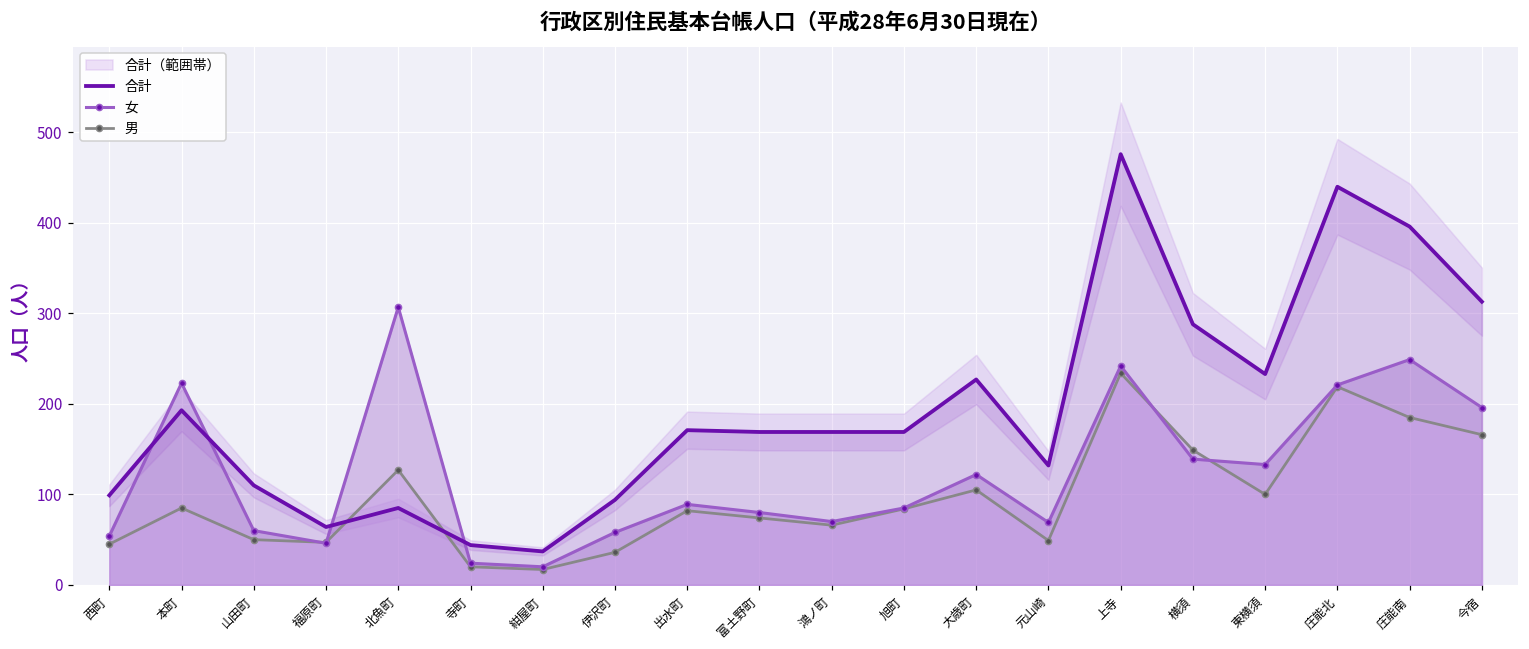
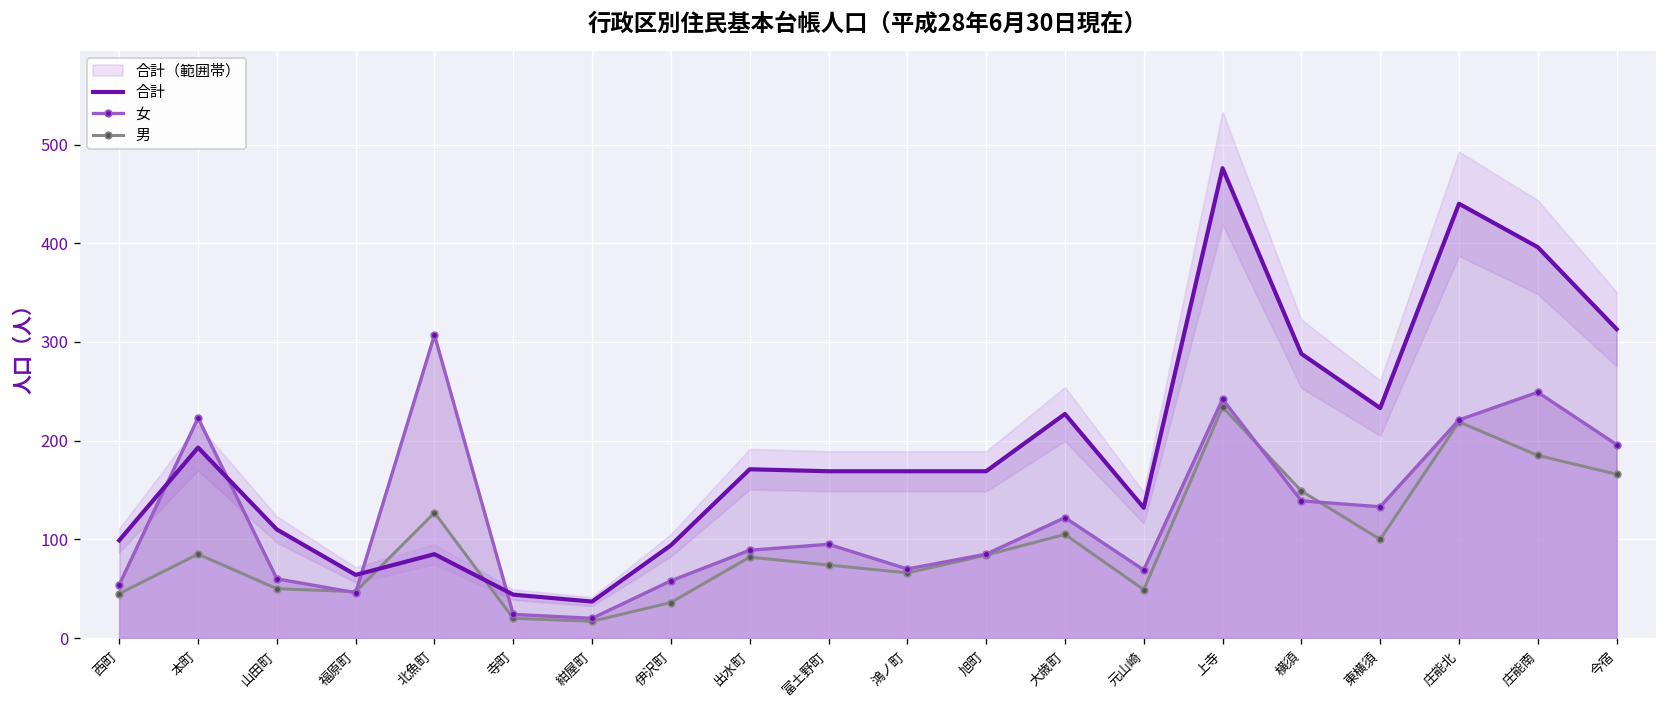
  {
    "合計": {
      "西町": 100,
      "本町": 190,
      "山田町": 110,
      "福原町": 60,
      "北魚町": 90,
      "寺町": 40,
      "紺屋町": 40,
      "伊沢町": 90,
      "出水町": 170,
      "富土野町": 170,
      "鴻ノ町": 170,
      "旭町": 170,
      "大歳町": 230,
      "元山崎": 130,
      "上寺": 480,
      "横須": 290,
      "東横須": 230,
      "庄能北": 440,
      "庄能南": 400,
      "今宿": 310
    },
    "女": {
      "西町": 50,
      "本町": 220,
      "山田町": 60,
      "北魚町": 310,
      "寺町": 20,
      "伊沢町": 60,
      "出水町": 90,
-     "富土野町": 80,
+     "富土野町": 100,
      "鴻ノ町": 70,
      "大歳町": 120,
      "元山崎": 70,
      "上寺": 240,
      "横須": 140,
      "東横須": 130,
      "庄能南": 250,
      "今宿": 200
    },
    "男": {
      "西町": 50,
      "本町": 90,
      "山田町": 50,
      "北魚町": 130,
      "寺町": 20,
      "伊沢町": 40,
      "出水町": 80,
      "富土野町": 70,
      "鴻ノ町": 70,
      "大歳町": 110,
      "元山崎": 50,
      "上寺": 230,
      "横須": 150,
      "東横須": 100,
      "庄能南": 190,
      "今宿": 170
    }
  }
